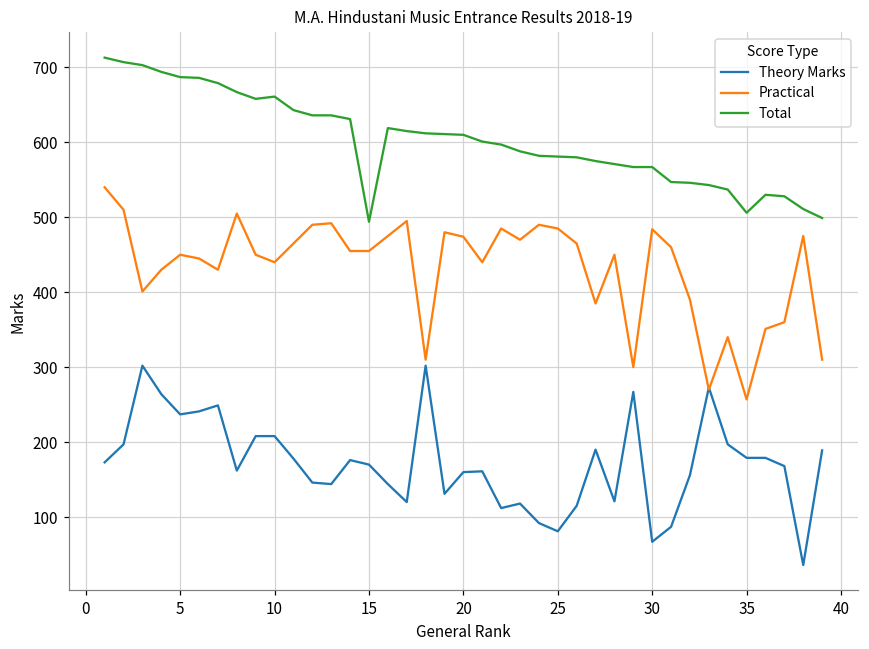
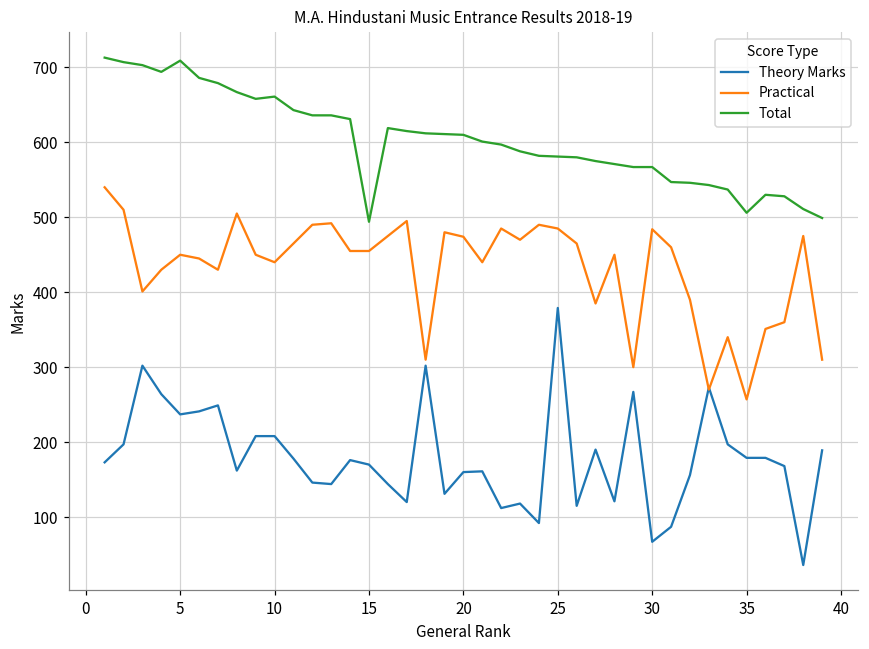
  {
    "Theory Marks": {
      "5": 240,
      "10": 210,
      "15": 170,
      "20": 160,
-     "25": 80,
+     "25": 380,
      "30": 70,
      "35": 180
    },
    "Practical": {
      "5": 450,
      "10": 440,
      "15": 460,
      "20": 470,
      "25": 490,
      "30": 480,
      "35": 260
    },
    "Total": {
-     "5": 690,
+     "5": 710,
      "10": 660,
      "15": 490,
      "20": 610,
      "25": 580,
      "30": 570,
      "35": 510
    }
  }
